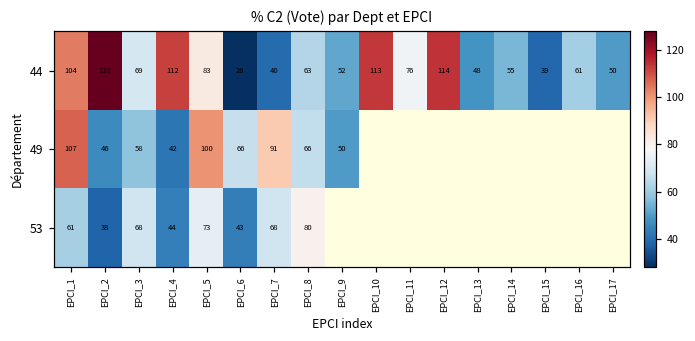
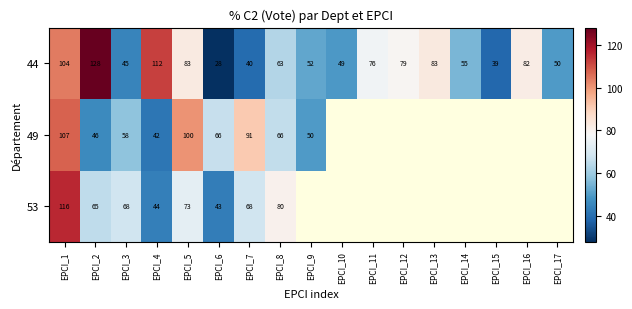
  {
    "44": {
      "EPCI_1": 104,
      "EPCI_2": 128,
-     "EPCI_3": 69,
+     "EPCI_3": 45,
      "EPCI_4": 112,
      "EPCI_5": 83,
      "EPCI_6": 28,
      "EPCI_7": 40,
      "EPCI_8": 63,
      "EPCI_9": 52,
-     "EPCI_10": 113,
+     "EPCI_10": 49,
      "EPCI_11": 76,
-     "EPCI_12": 114,
-     "EPCI_13": 48,
+     "EPCI_12": 79,
+     "EPCI_13": 83,
      "EPCI_14": 55,
      "EPCI_15": 39,
-     "EPCI_16": 61,
+     "EPCI_16": 82,
      "EPCI_17": 50
    },
    "49": {
      "EPCI_1": 107,
      "EPCI_2": 46,
      "EPCI_3": 58,
      "EPCI_4": 42,
      "EPCI_5": 100,
      "EPCI_6": 66,
      "EPCI_7": 91,
      "EPCI_8": 66,
      "EPCI_9": 50
    },
    "53": {
-     "EPCI_1": 61,
-     "EPCI_2": 38,
+     "EPCI_1": 116,
+     "EPCI_2": 65,
      "EPCI_3": 68,
      "EPCI_4": 44,
      "EPCI_5": 73,
      "EPCI_6": 43,
      "EPCI_7": 68,
      "EPCI_8": 80
    }
  }
